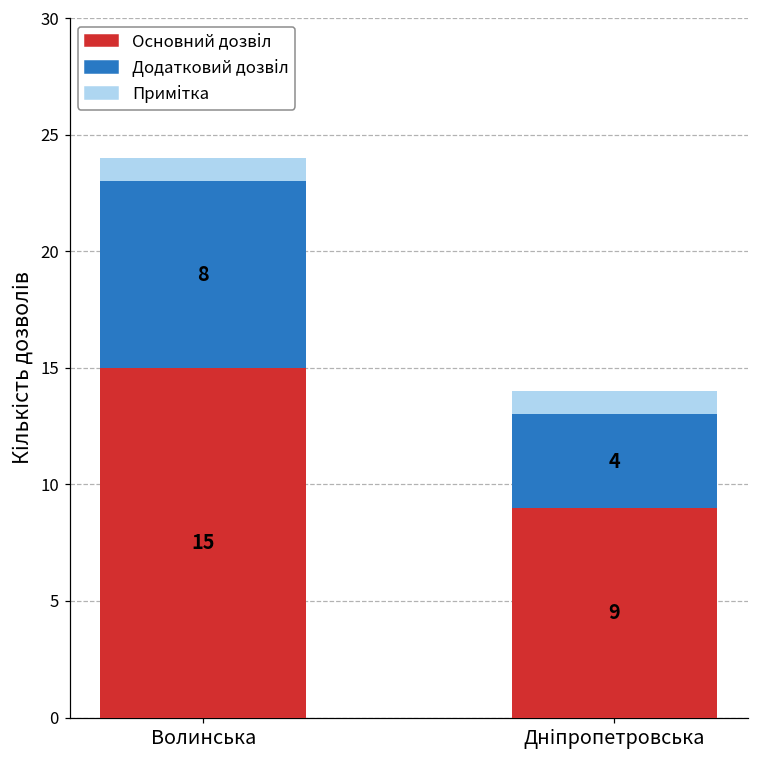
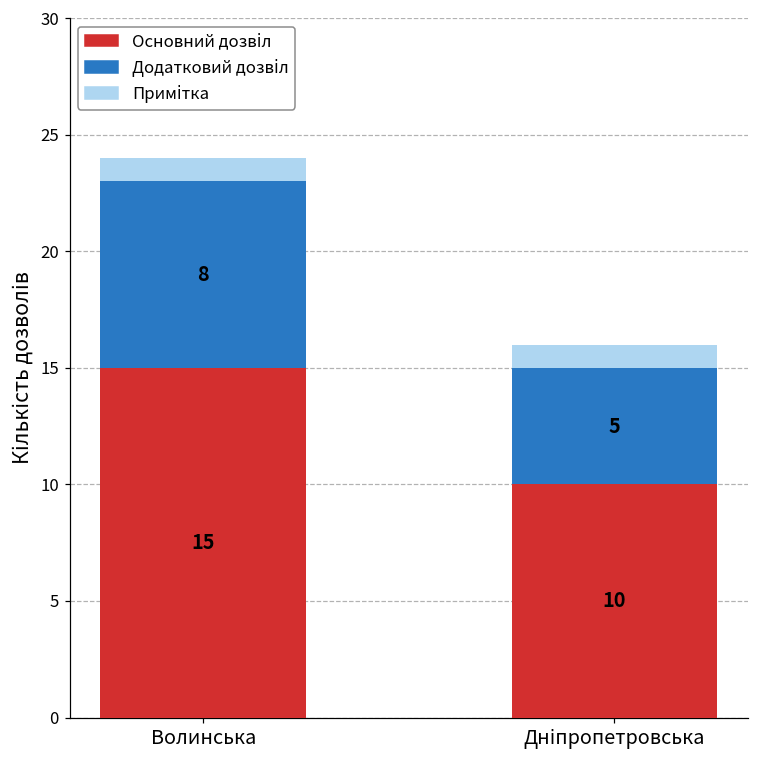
  {
    "Основний дозвіл": {
      "Волинська": 15,
-     "Дніпропетровська": 9
+     "Дніпропетровська": 10
    },
    "Додатковий дозвіл": {
      "Волинська": 8,
-     "Дніпропетровська": 4
+     "Дніпропетровська": 5
    },
    "Примітка": {
      "Волинська": 1.0,
      "Дніпропетровська": 1.0
    }
  }
